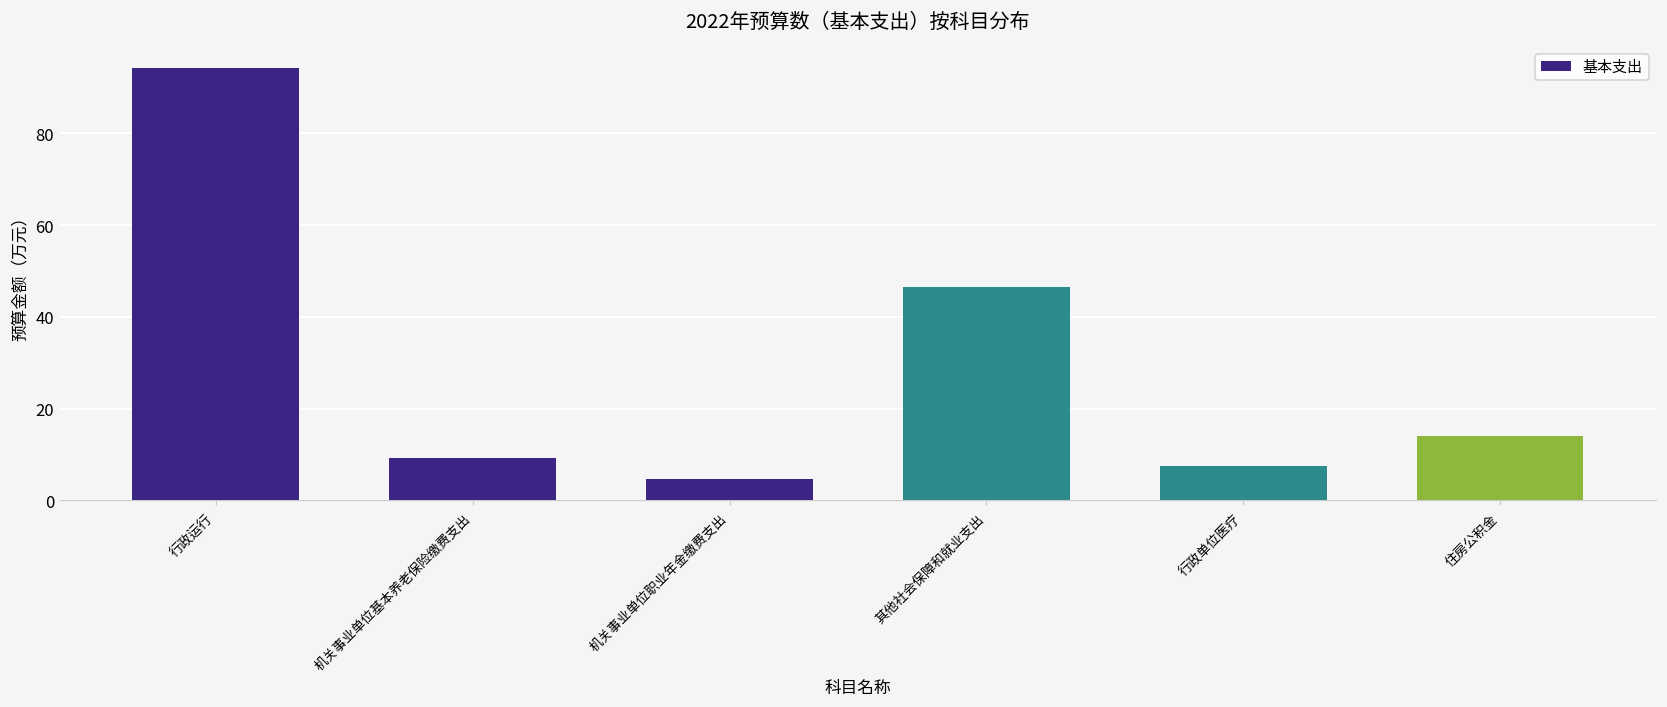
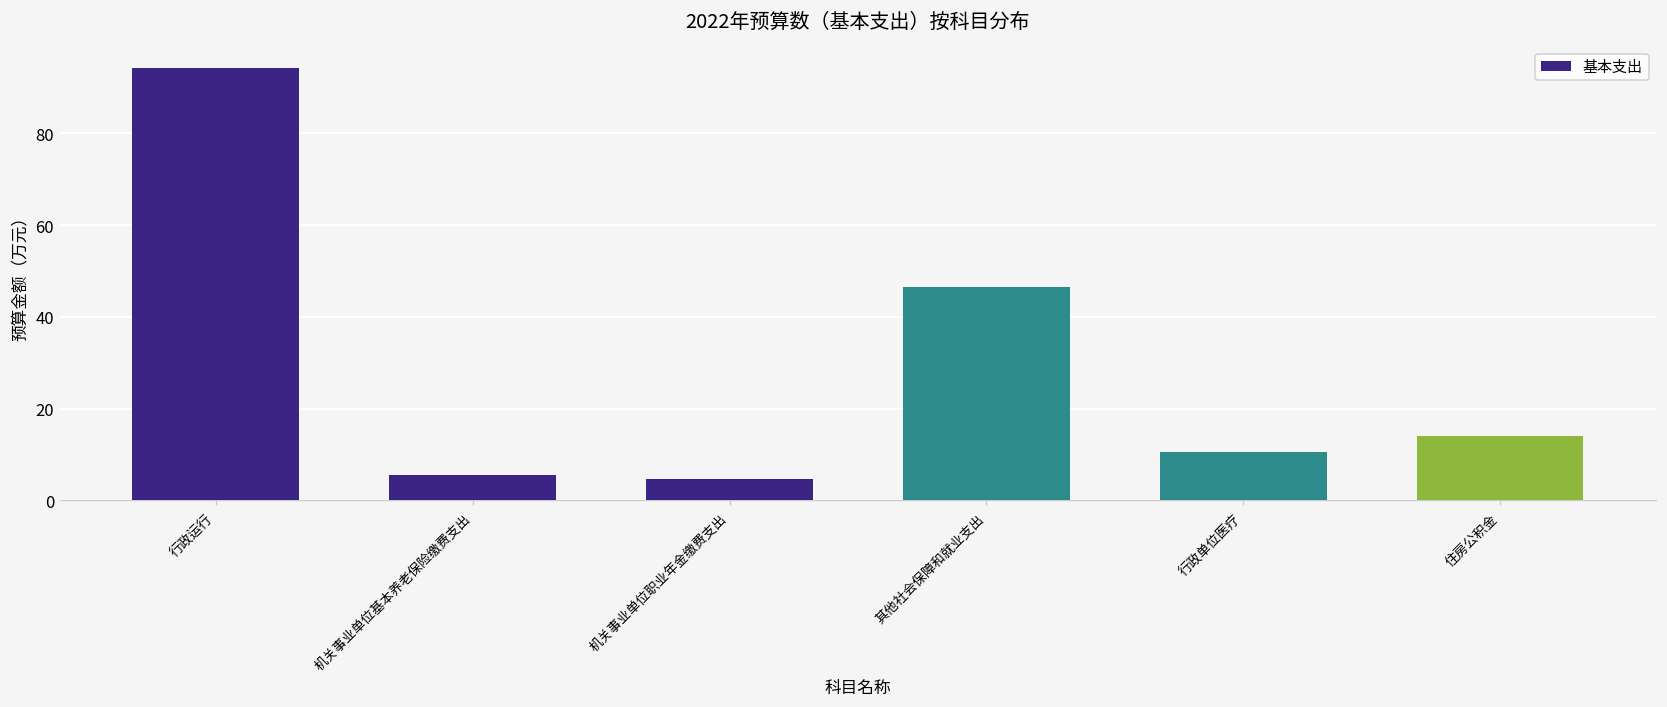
  {
    "行政运行": 94,
-   "机关事业单位基本养老保险缴费支出": 9,
+   "机关事业单位基本养老保险缴费支出": 5,
    "机关事业单位职业年金缴费支出": 5,
    "其他社会保障和就业支出": 46,
-   "行政单位医疗": 7,
+   "行政单位医疗": 11,
    "住房公积金": 14
  }
